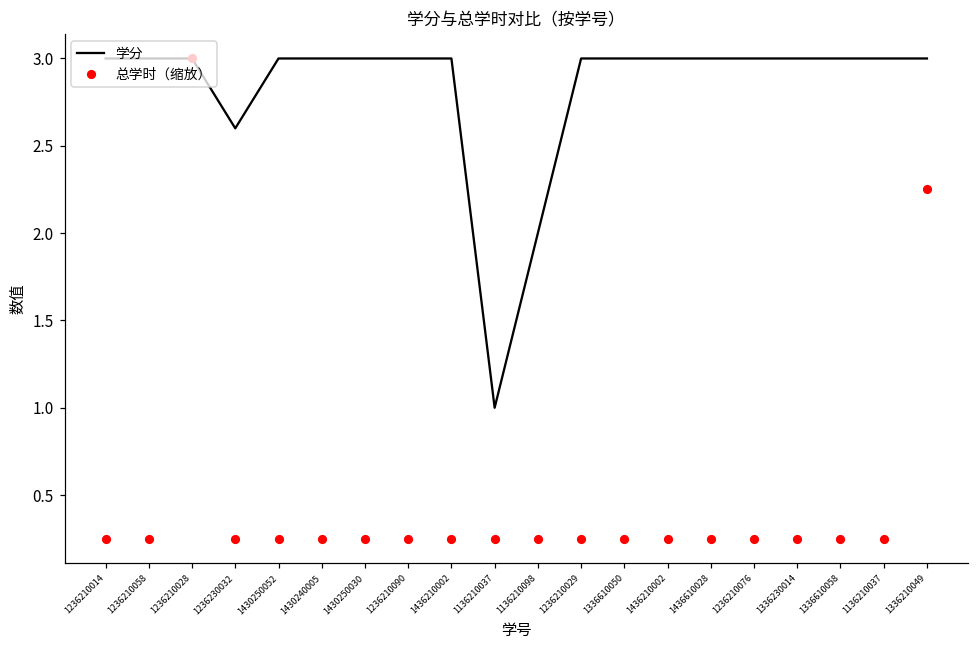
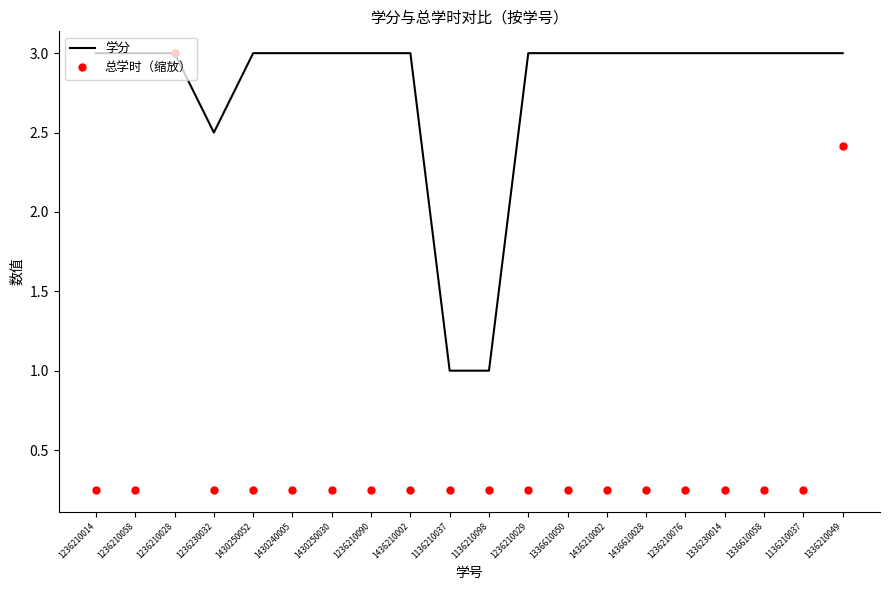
  {
    "学分": {
-     "1236230032": 2.6,
+     "1236230032": 2.5,
      "1430250052": 3.0,
      "1430240005": 3.0,
      "1430250030": 3.0,
      "1236210090": 3.0,
-     "1136210098": 2,
+     "1136210098": 1,
      "1236210029": 3.0,
      "1336610050": 3.0,
      "1436610028": 3.0,
      "1236210076": 3.0,
      "1336230014": 3.0,
      "1336610058": 3.0,
      "1336210049": 3.0
    },
    "总学时（缩放）": {
      "1236210014": 0.25,
      "1236210058": 0.25,
      "1236230032": 0.25,
      "1430250052": 0.25,
      "1430240005": 0.25,
      "1430250030": 0.25,
      "1236210090": 0.25,
      "1136210098": 0.25,
      "1236210029": 0.25,
      "1336610050": 0.25,
      "1436610028": 0.25,
      "1236210076": 0.25,
      "1336230014": 0.25,
      "1336610058": 0.25,
-     "1336210049": 2.25
+     "1336210049": 2.42
    }
  }
